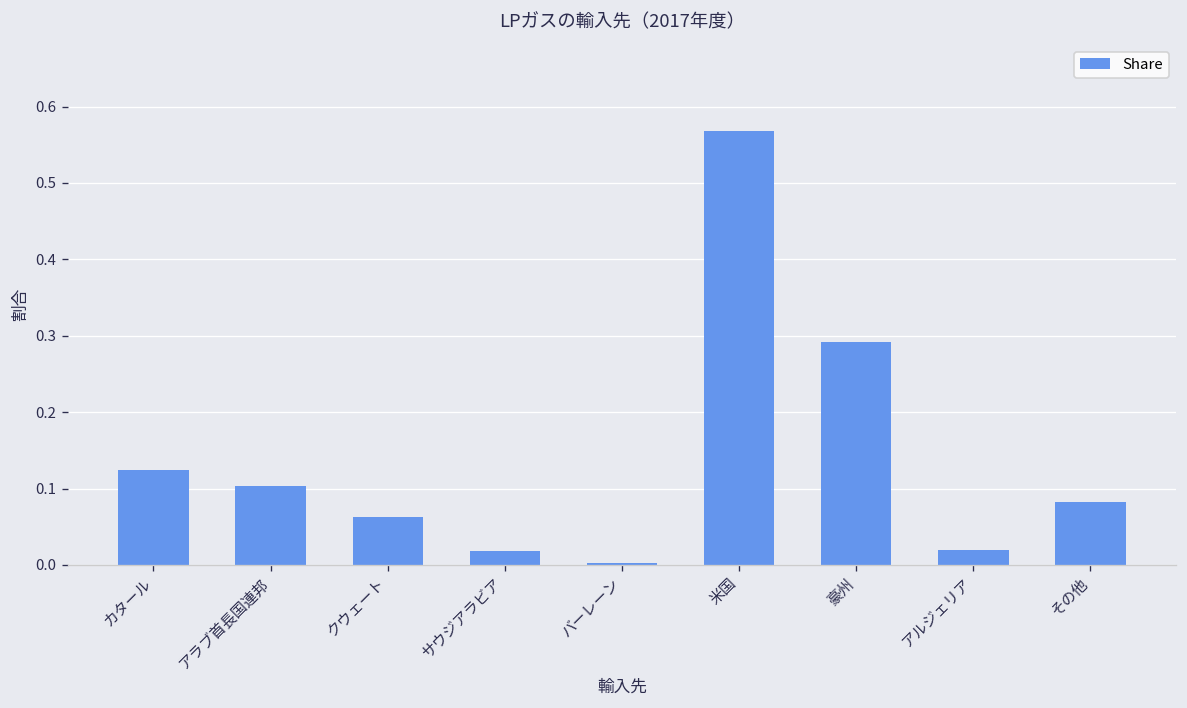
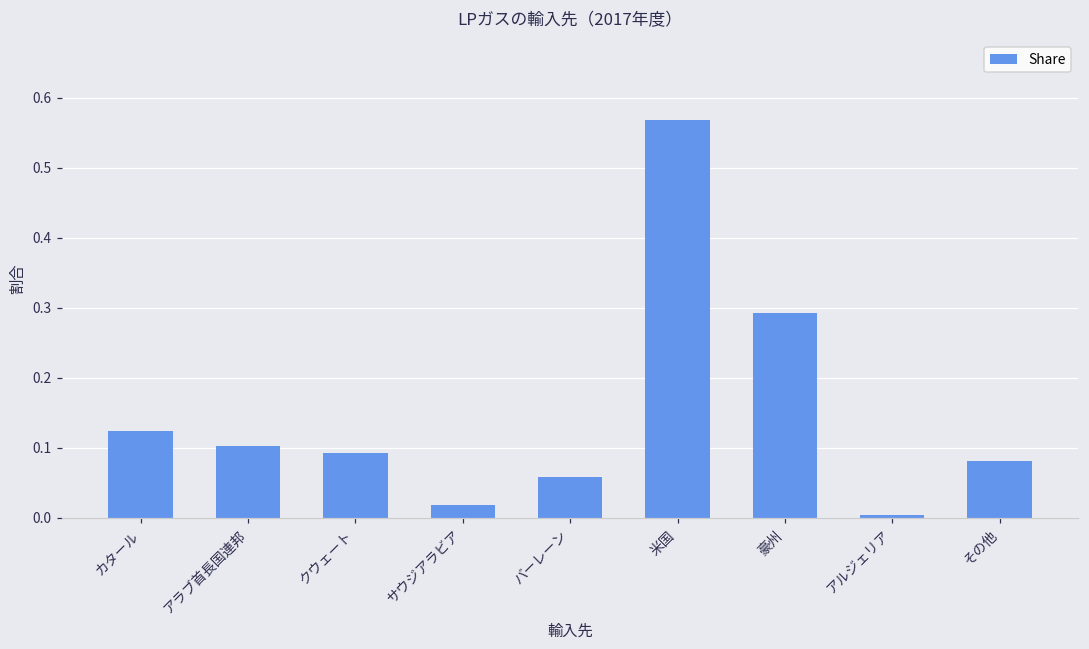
  {
    "カタール": 0.12,
    "アラブ首長国連邦": 0.10,
-   "クウェート": 0.06,
+   "クウェート": 0.09,
    "サウジアラビア": 0.02,
-   "バーレーン": 0.00,
+   "バーレーン": 0.06,
    "米国": 0.57,
    "豪州": 0.29,
-   "アルジェリア": 0.02,
+   "アルジェリア": 0.00,
    "その他": 0.08
  }
